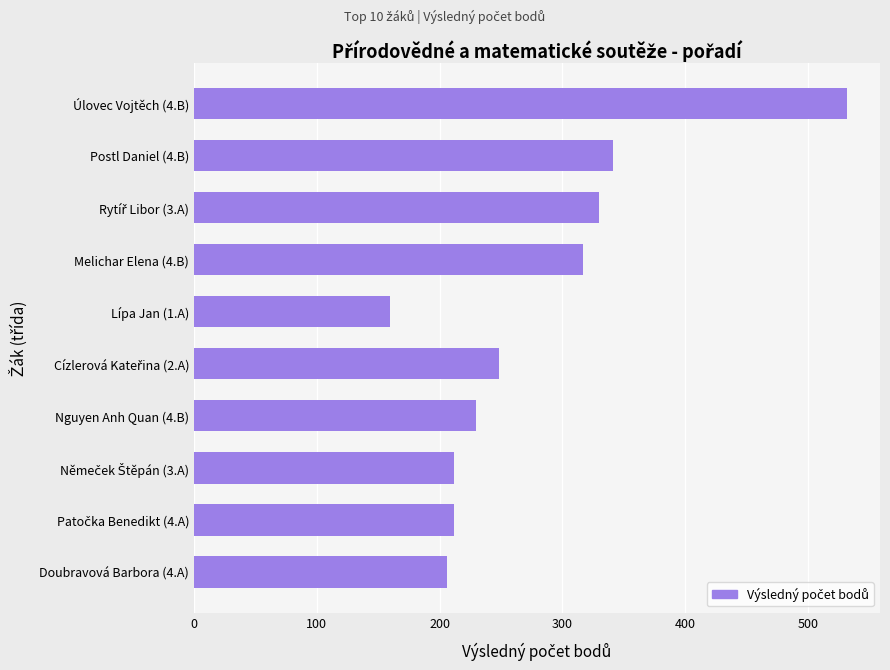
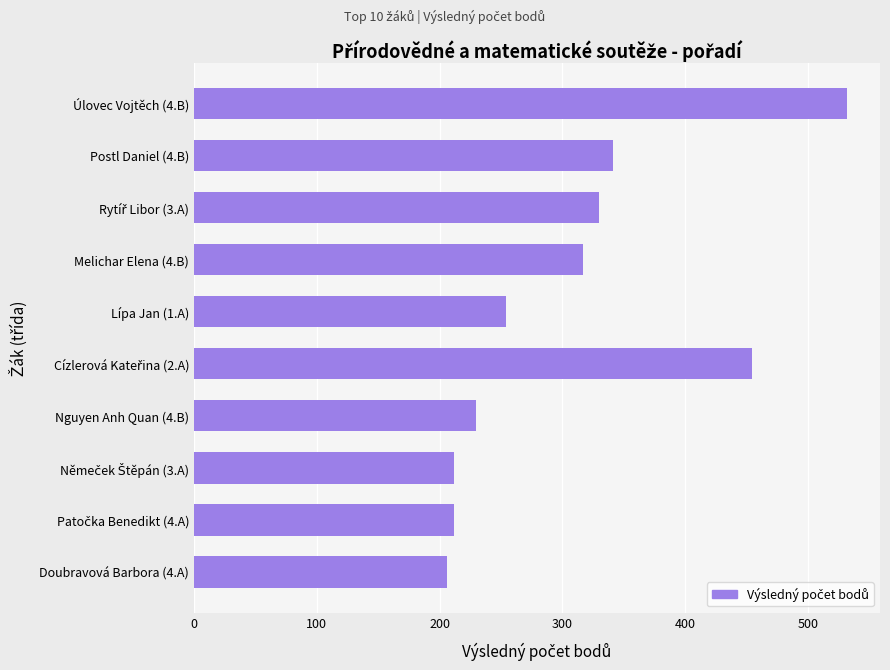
  {
    "Úlovec Vojtěch (4.B)": 532,
    "Postl Daniel (4.B)": 341,
    "Rytíř Libor (3.A)": 330,
    "Melichar Elena (4.B)": 317,
-   "Lípa Jan (1.A)": 160,
-   "Cízlerová Kateřina (2.A)": 248,
+   "Lípa Jan (1.A)": 254,
+   "Cízlerová Kateřina (2.A)": 454,
    "Nguyen Anh Quan (4.B)": 230,
    "Němeček Štěpán (3.A)": 212,
    "Patočka Benedikt (4.A)": 212,
    "Doubravová Barbora (4.A)": 206
  }
